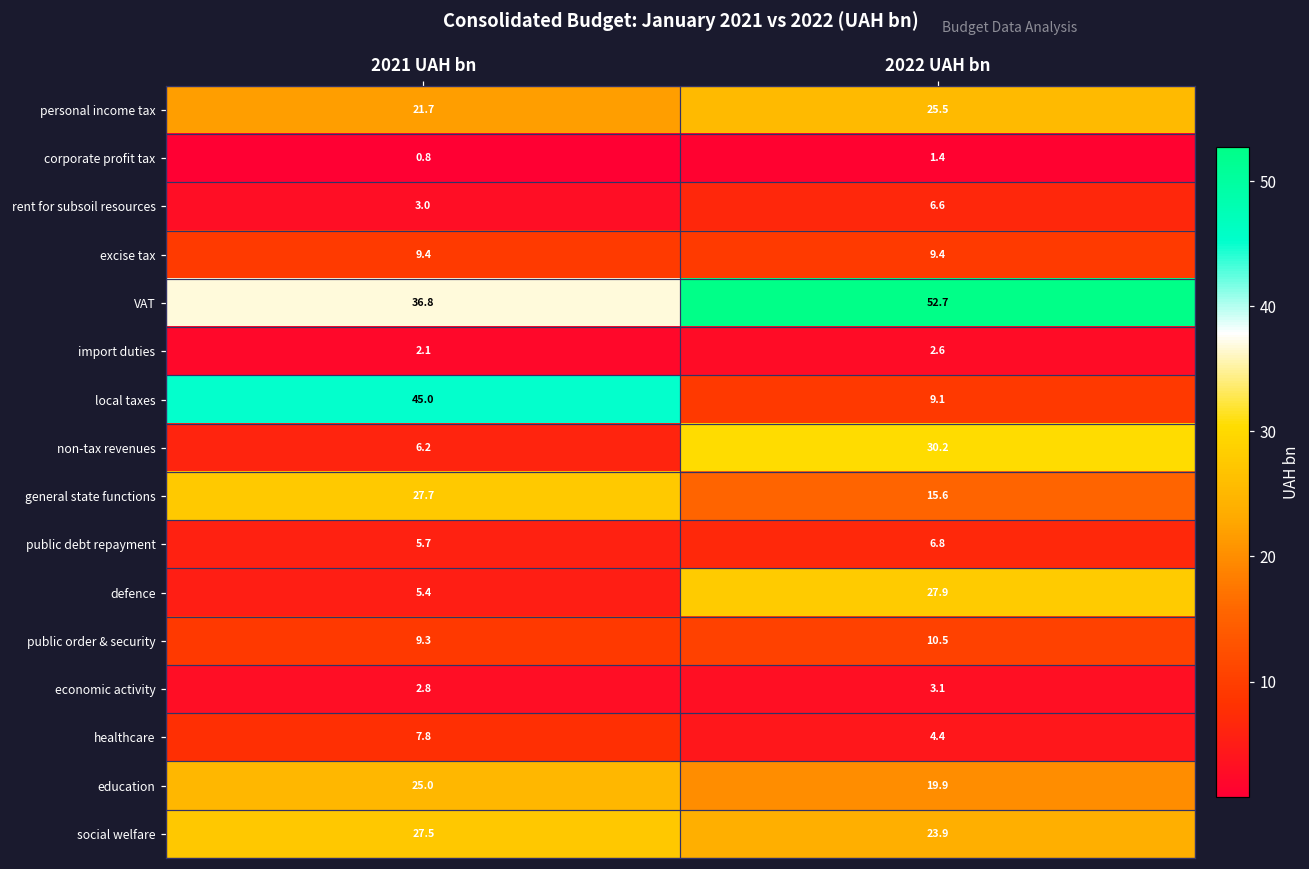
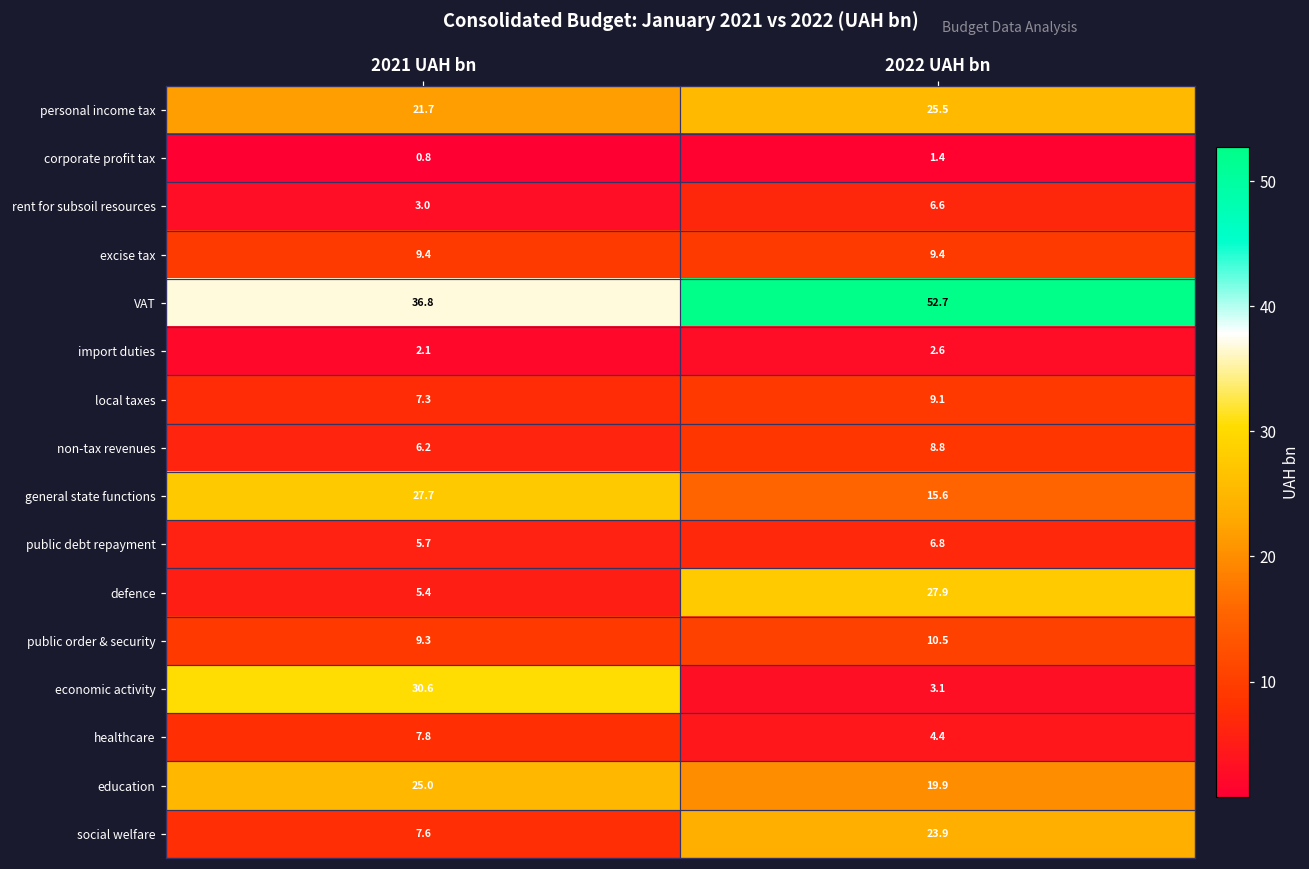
  {
    "personal income tax": {
      "2021 UAH bn": 21.7,
      "2022 UAH bn": 25.5
    },
    "corporate profit tax": {
      "2021 UAH bn": 0.8,
      "2022 UAH bn": 1.4
    },
    "rent for subsoil resources": {
      "2021 UAH bn": 3.0,
      "2022 UAH bn": 6.6
    },
    "excise tax": {
      "2021 UAH bn": 9.4,
      "2022 UAH bn": 9.4
    },
    "VAT": {
      "2021 UAH bn": 36.8,
      "2022 UAH bn": 52.7
    },
    "import duties": {
      "2021 UAH bn": 2.1,
      "2022 UAH bn": 2.6
    },
    "local taxes": {
-     "2021 UAH bn": 45.0,
+     "2021 UAH bn": 7.3,
      "2022 UAH bn": 9.1
    },
    "non-tax revenues": {
      "2021 UAH bn": 6.2,
-     "2022 UAH bn": 30.2
+     "2022 UAH bn": 8.8
    },
    "general state functions": {
      "2021 UAH bn": 27.7,
      "2022 UAH bn": 15.6
    },
    "public debt repayment": {
      "2021 UAH bn": 5.7,
      "2022 UAH bn": 6.8
    },
    "defence": {
      "2021 UAH bn": 5.4,
      "2022 UAH bn": 27.9
    },
    "public order & security": {
      "2021 UAH bn": 9.3,
      "2022 UAH bn": 10.5
    },
    "economic activity": {
-     "2021 UAH bn": 2.8,
+     "2021 UAH bn": 30.6,
      "2022 UAH bn": 3.1
    },
    "healthcare": {
      "2021 UAH bn": 7.8,
      "2022 UAH bn": 4.4
    },
    "education": {
      "2021 UAH bn": 25.0,
      "2022 UAH bn": 19.9
    },
    "social welfare": {
-     "2021 UAH bn": 27.5,
+     "2021 UAH bn": 7.6,
      "2022 UAH bn": 23.9
    }
  }
